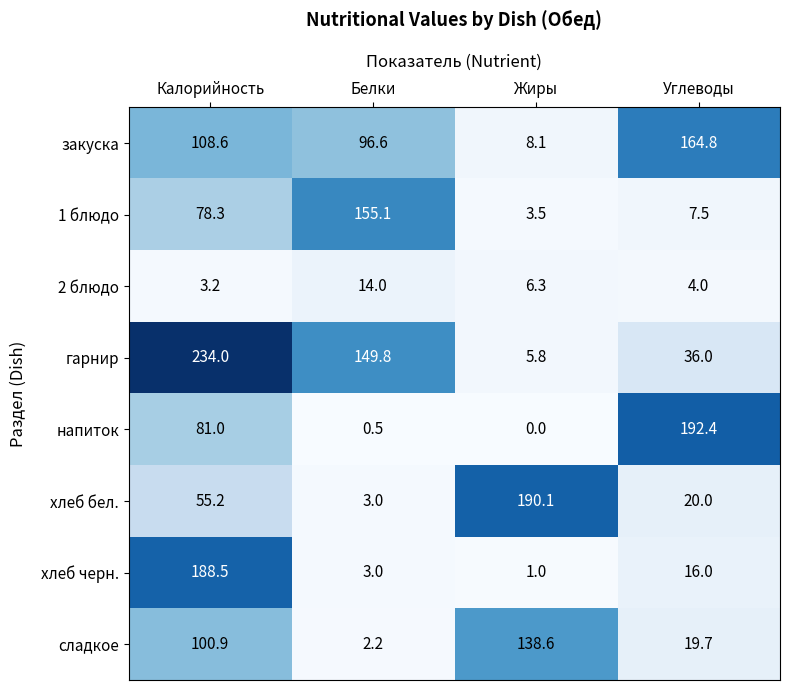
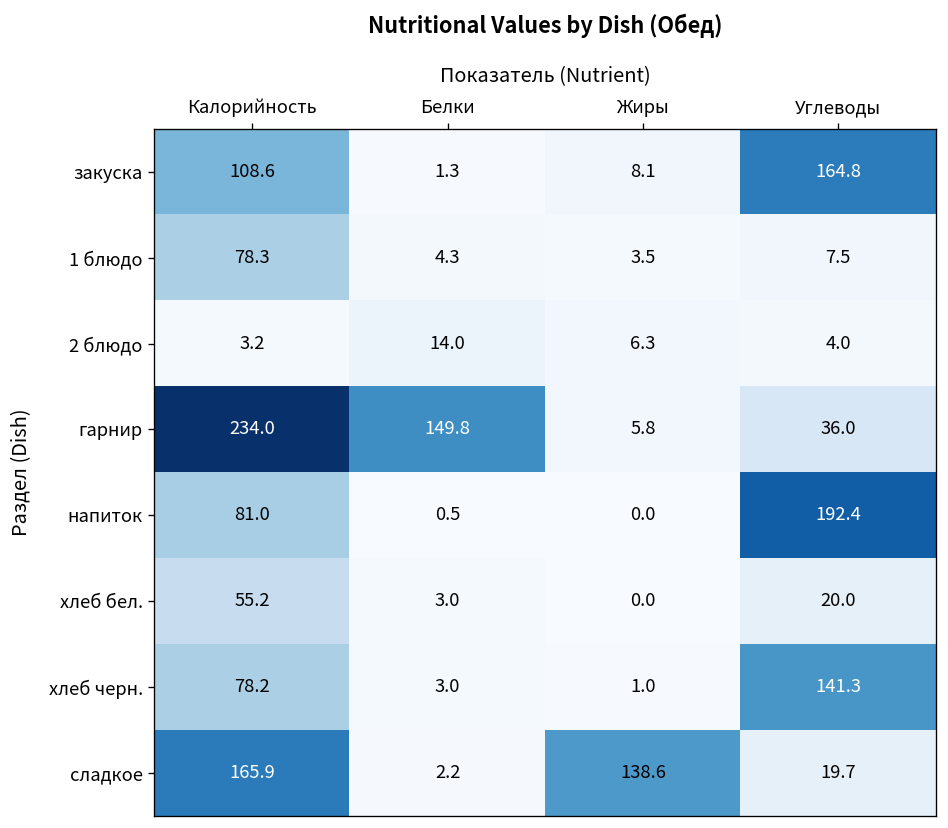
  {
    "закуска": {
      "Калорийность": 108.6,
-     "Белки": 96.6,
+     "Белки": 1.3,
      "Жиры": 8.1,
      "Углеводы": 164.8
    },
    "1 блюдо": {
      "Калорийность": 78.3,
-     "Белки": 155.1,
+     "Белки": 4.3,
      "Жиры": 3.5,
      "Углеводы": 7.5
    },
    "2 блюдо": {
      "Калорийность": 3.2,
      "Белки": 14.0,
      "Жиры": 6.3,
      "Углеводы": 4.0
    },
    "гарнир": {
      "Калорийность": 234.0,
      "Белки": 149.8,
      "Жиры": 5.8,
      "Углеводы": 36.0
    },
    "напиток": {
      "Калорийность": 81.0,
      "Белки": 0.5,
      "Жиры": 0.0,
      "Углеводы": 192.4
    },
    "хлеб бел.": {
      "Калорийность": 55.2,
      "Белки": 3.0,
-     "Жиры": 190.1,
+     "Жиры": 0.0,
      "Углеводы": 20.0
    },
    "хлеб черн.": {
-     "Калорийность": 188.5,
+     "Калорийность": 78.2,
      "Белки": 3.0,
      "Жиры": 1.0,
-     "Углеводы": 16.0
+     "Углеводы": 141.3
    },
    "сладкое": {
-     "Калорийность": 100.9,
+     "Калорийность": 165.9,
      "Белки": 2.2,
      "Жиры": 138.6,
      "Углеводы": 19.7
    }
  }
